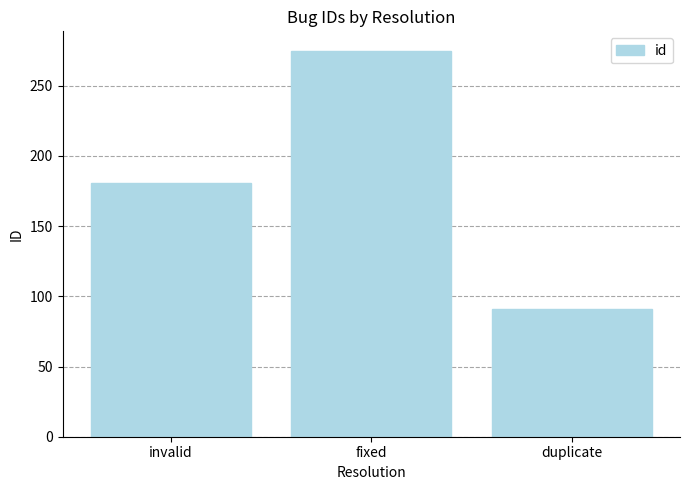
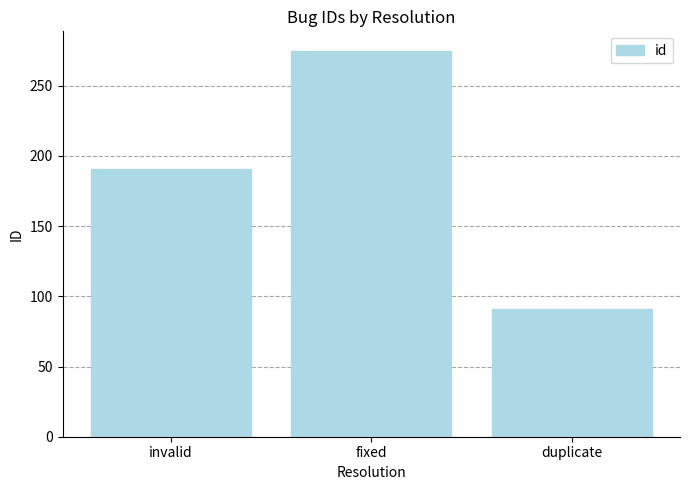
  {
-   "invalid": 181,
+   "invalid": 191,
    "fixed": 275,
    "duplicate": 91
  }
